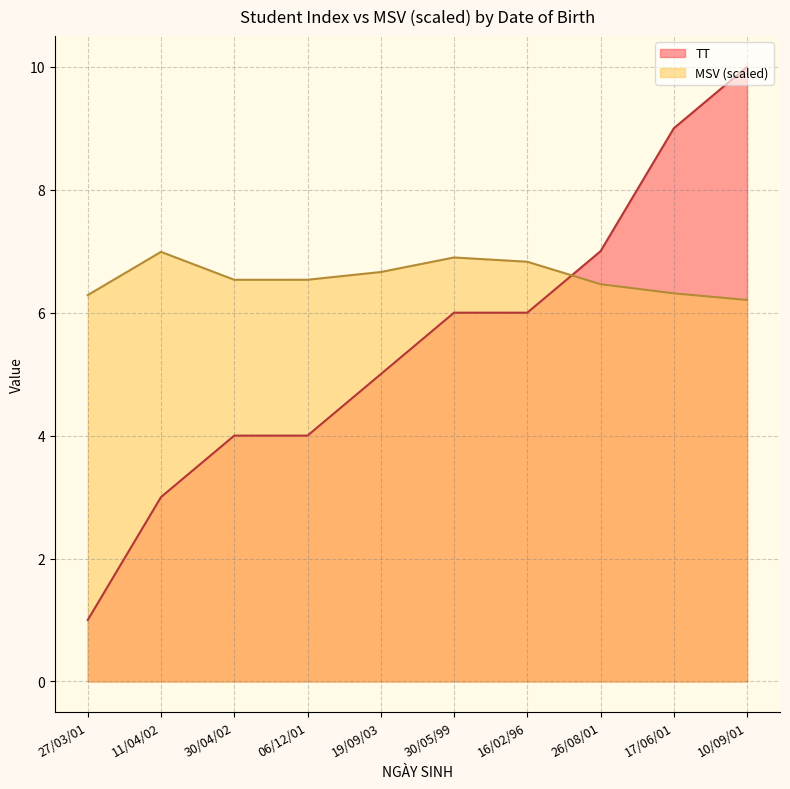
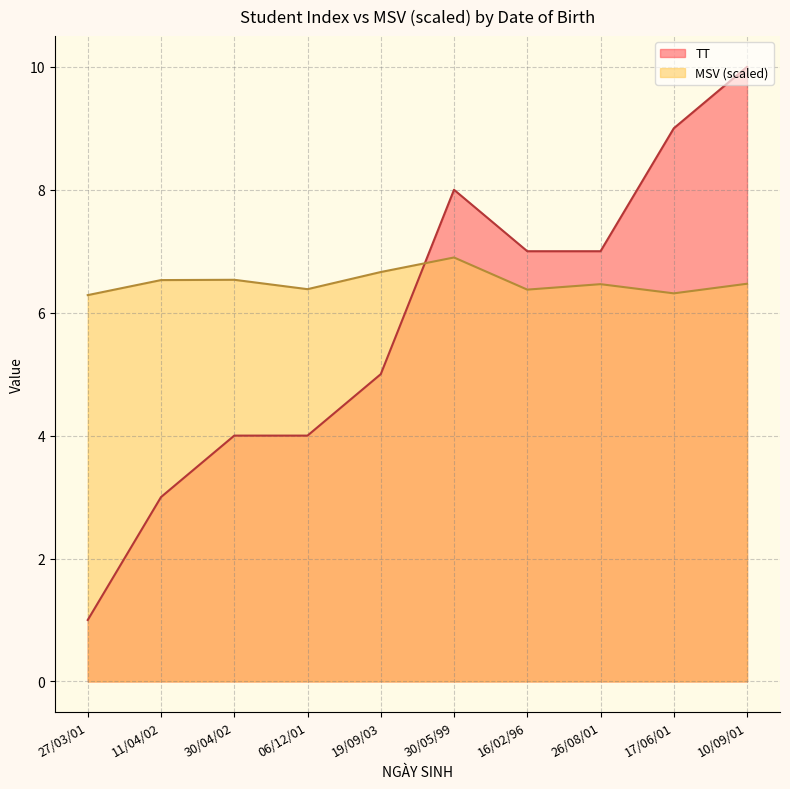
  {
    "TT": {
      "27/03/01": 1,
      "11/04/02": 3,
      "30/04/02": 4,
      "06/12/01": 4,
      "19/09/03": 5,
-     "30/05/99": 6,
-     "16/02/96": 6,
+     "30/05/99": 8,
+     "16/02/96": 7,
      "26/08/01": 7,
      "17/06/01": 9
    },
    "MSV (scaled)": {
      "27/03/01": 6.3,
-     "11/04/02": 7.0,
+     "11/04/02": 6.5,
      "30/04/02": 6.5,
-     "06/12/01": 6.5,
+     "06/12/01": 6.4,
      "19/09/03": 6.7,
      "30/05/99": 6.9,
-     "16/02/96": 6.8,
+     "16/02/96": 6.4,
      "26/08/01": 6.5,
      "17/06/01": 6.3,
-     "10/09/01": 6.2
+     "10/09/01": 6.5
    }
  }
